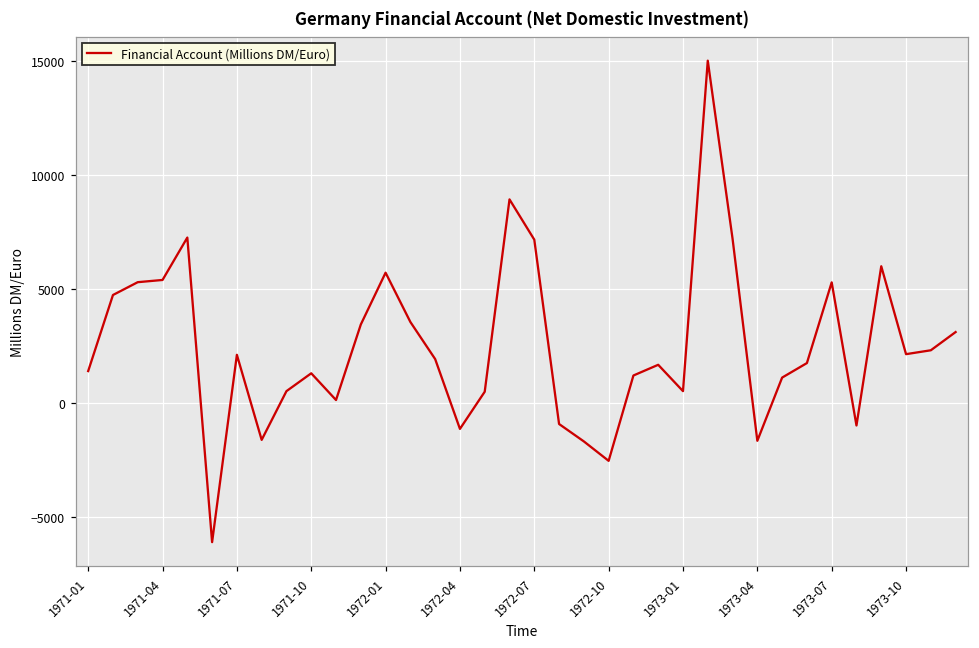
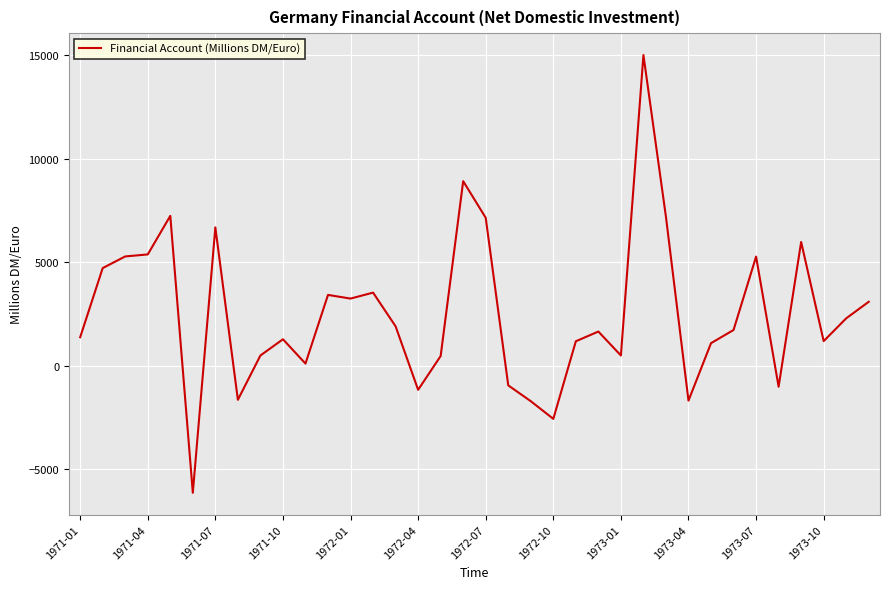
  {
    "1971-01": 1400,
    "1971-04": 5400,
-   "1971-07": 2100,
+   "1971-07": 6700,
    "1971-10": 1300,
-   "1972-01": 5700,
+   "1972-01": 3300,
    "1972-04": -1200,
    "1972-07": 7200,
    "1972-10": -2600,
    "1973-01": 500,
    "1973-04": -1700,
    "1973-07": 5300,
-   "1973-10": 2100
+   "1973-10": 1200
  }
